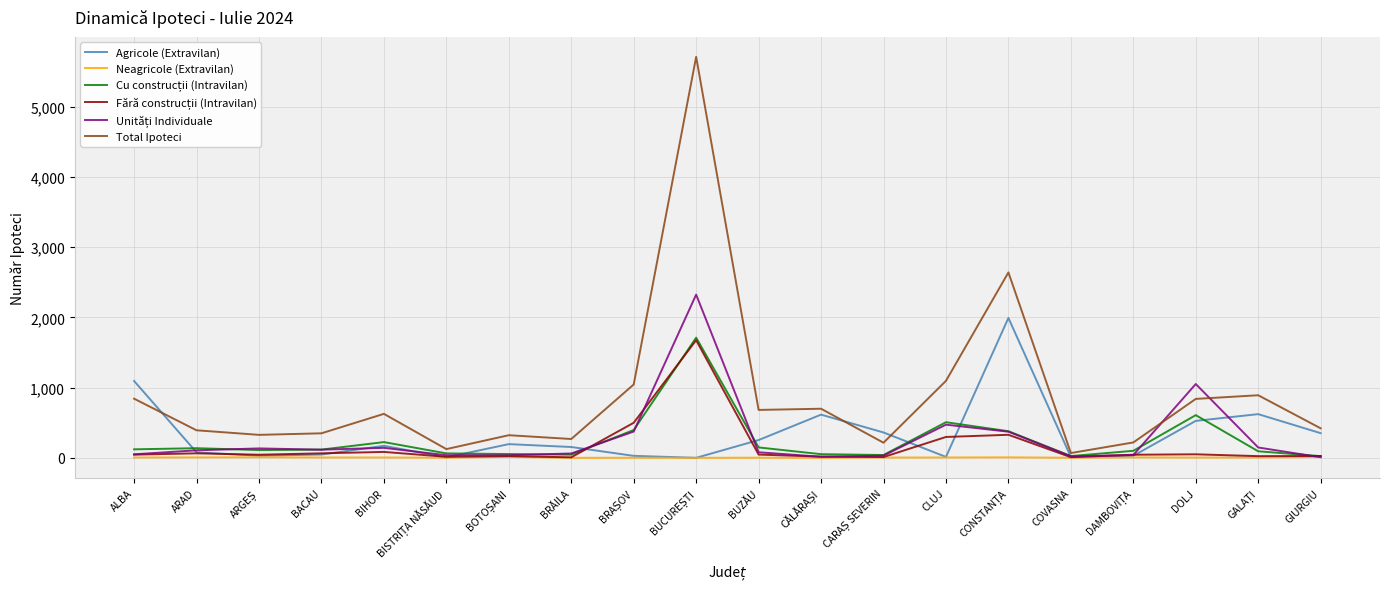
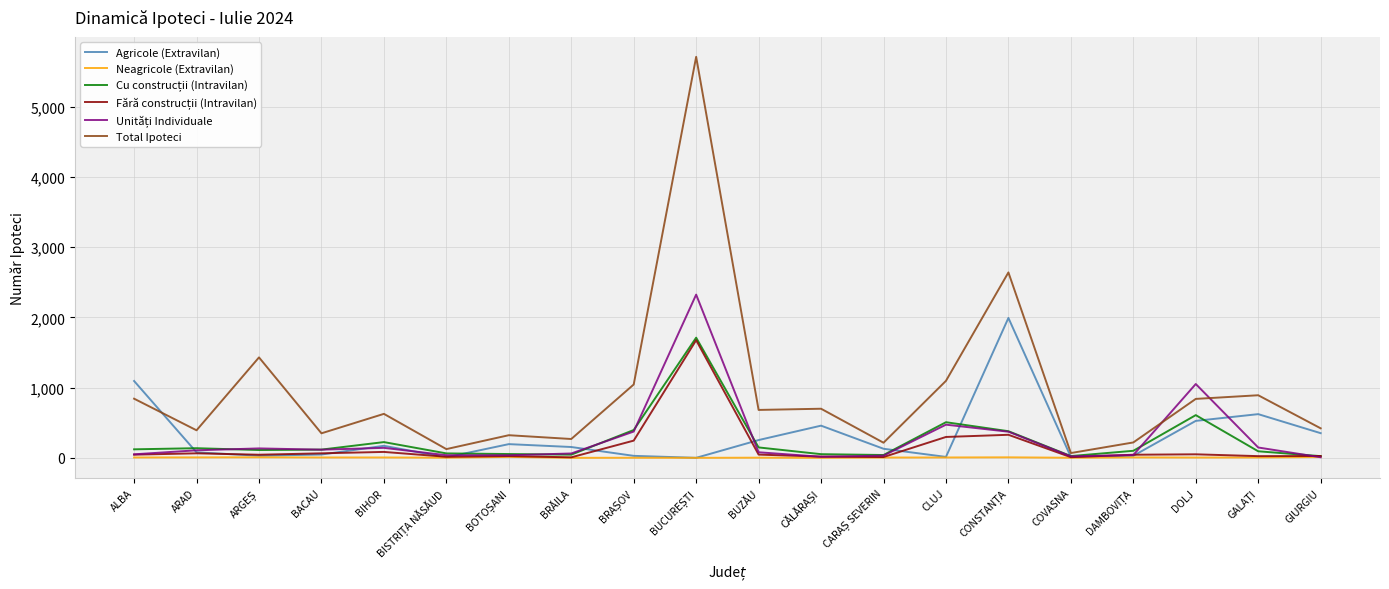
  {
    "Agricole (Extravilan)": {
      "ALBA": "1,100",
      "BOTOȘANI": "200",
      "BRĂILA": "200",
      "BUZĂU": "300",
-     "CĂLĂRAȘI": "600",
-     "CARAȘ SEVERIN": "400",
+     "CĂLĂRAȘI": "500",
+     "CARAȘ SEVERIN": "100",
      "CONSTANȚA": "2,000",
      "DOLJ": "500",
      "GALAȚI": "600",
      "GIURGIU": "400"
    },
    "Neagricole (Extravilan)": {
      "ALBA": "0",
      "ARAD": "0",
      "BACAU": "0",
      "BIHOR": "0",
      "BUZĂU": "0",
      "CONSTANȚA": "0",
      "DOLJ": "0"
    },
    "Cu construcții (Intravilan)": {
      "ALBA": "100",
      "BIHOR": "200",
      "BUZĂU": "100",
      "DAMBOVIȚA": "100",
      "DOLJ": "600",
      "GALAȚI": "100"
    },
    "Fără construcții (Intravilan)": {
      "BIHOR": "100",
-     "BRAȘOV": "500",
+     "BRAȘOV": "200",
      "CLUJ": "300",
      "CONSTANȚA": "300",
      "DOLJ": "100"
    },
    "Unități Individuale": {
      "BUCUREȘTI": "2,300",
      "DOLJ": "1,100",
      "GALAȚI": "100"
    },
    "Total Ipoteci": {
      "ALBA": "800",
      "ARAD": "400",
-     "ARGEȘ": "300",
+     "ARGEȘ": "1,400",
      "BACAU": "300",
      "BIHOR": "600",
      "BISTRIȚA NĂSĂUD": "100",
      "BOTOȘANI": "300",
      "BRĂILA": "300",
      "BRAȘOV": "1,000",
      "BUCUREȘTI": "5,700",
      "BUZĂU": "700",
      "CĂLĂRAȘI": "700",
      "CARAȘ SEVERIN": "200",
      "CLUJ": "1,100",
      "CONSTANȚA": "2,600",
      "COVASNA": "100",
      "DAMBOVIȚA": "200",
      "DOLJ": "800",
      "GALAȚI": "900",
      "GIURGIU": "400"
    }
  }
